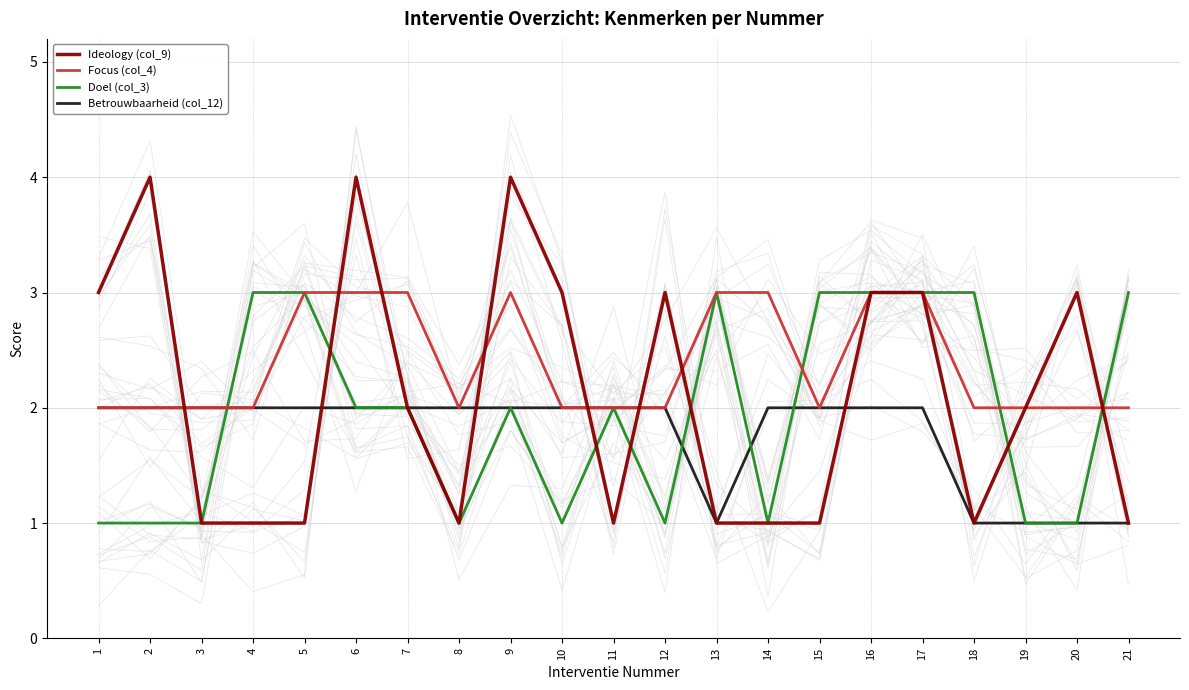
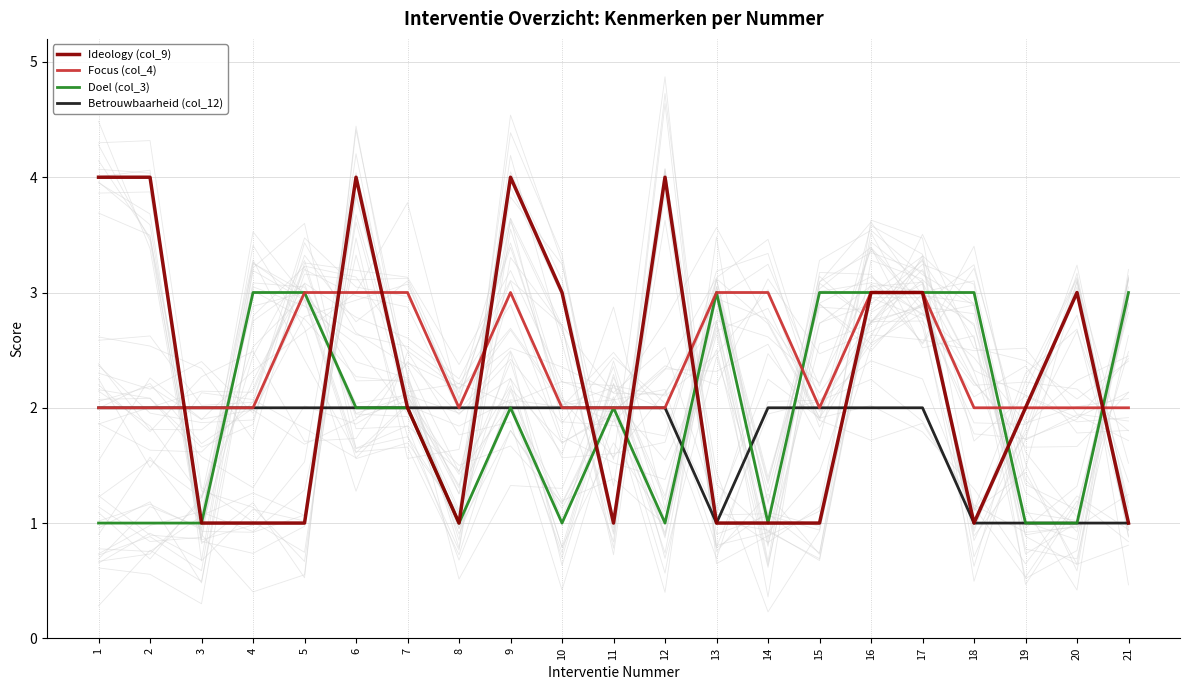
  {
    "Ideology (col_9)": {
-     "1": 3,
+     "1": 4,
      "2": 4,
      "6": 4,
      "9": 4,
      "10": 3,
-     "12": 3,
+     "12": 4,
      "15": 1,
      "20": 3
    },
    "Focus (col_4)": {
      "7": 3,
      "14": 3,
      "18": 2,
      "21": 2
    },
    "Doel (col_3)": {
      "18": 3,
      "21": 3
    },
    "Betrouwbaarheid (col_12)": {
      "14": 2,
      "17": 2
    }
  }
